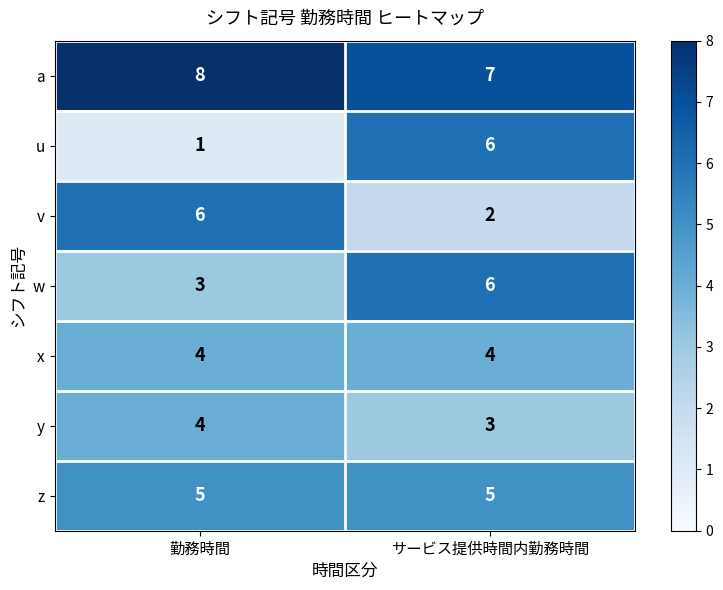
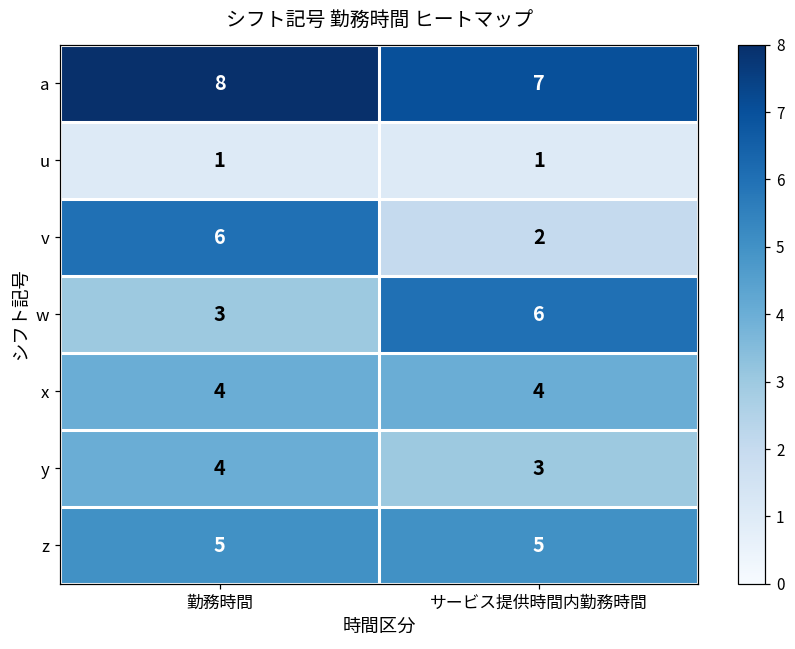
  {
    "a": {
      "勤務時間": 8,
      "サービス提供時間内勤務時間": 7
    },
    "u": {
      "勤務時間": 1,
-     "サービス提供時間内勤務時間": 6
+     "サービス提供時間内勤務時間": 1
    },
    "v": {
      "勤務時間": 6,
      "サービス提供時間内勤務時間": 2
    },
    "w": {
      "勤務時間": 3,
      "サービス提供時間内勤務時間": 6
    },
    "x": {
      "勤務時間": 4,
      "サービス提供時間内勤務時間": 4
    },
    "y": {
      "勤務時間": 4,
      "サービス提供時間内勤務時間": 3
    },
    "z": {
      "勤務時間": 5,
      "サービス提供時間内勤務時間": 5
    }
  }
